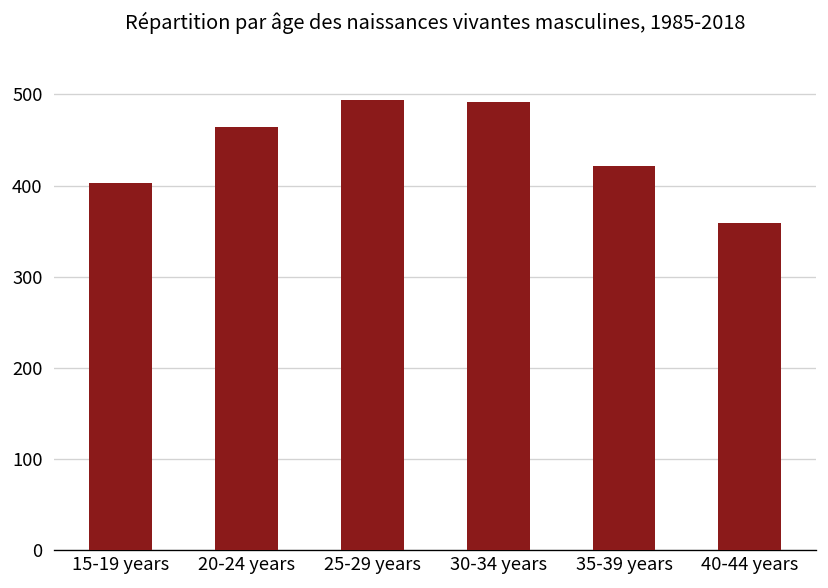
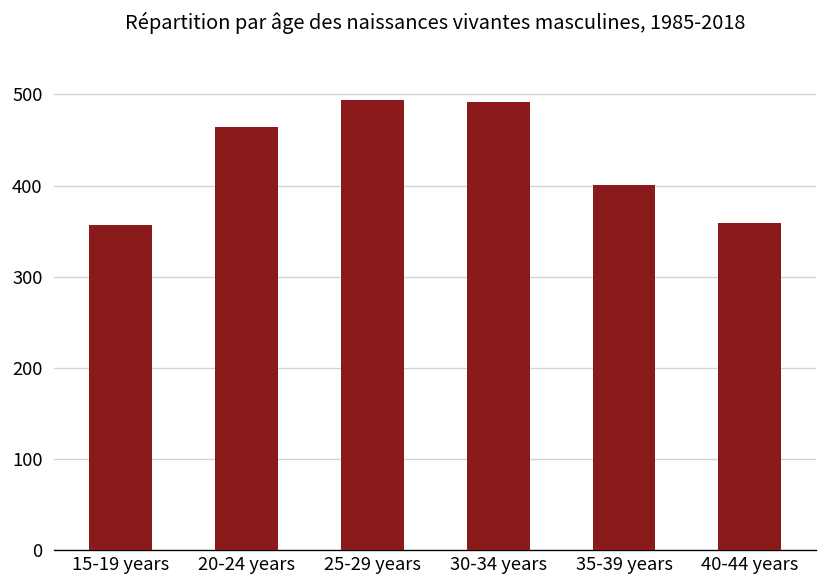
  {
-   "15-19 years": 400,
+   "15-19 years": 360,
    "20-24 years": 460,
    "25-29 years": 490,
    "30-34 years": 490,
-   "35-39 years": 420,
+   "35-39 years": 400,
    "40-44 years": 360
  }
